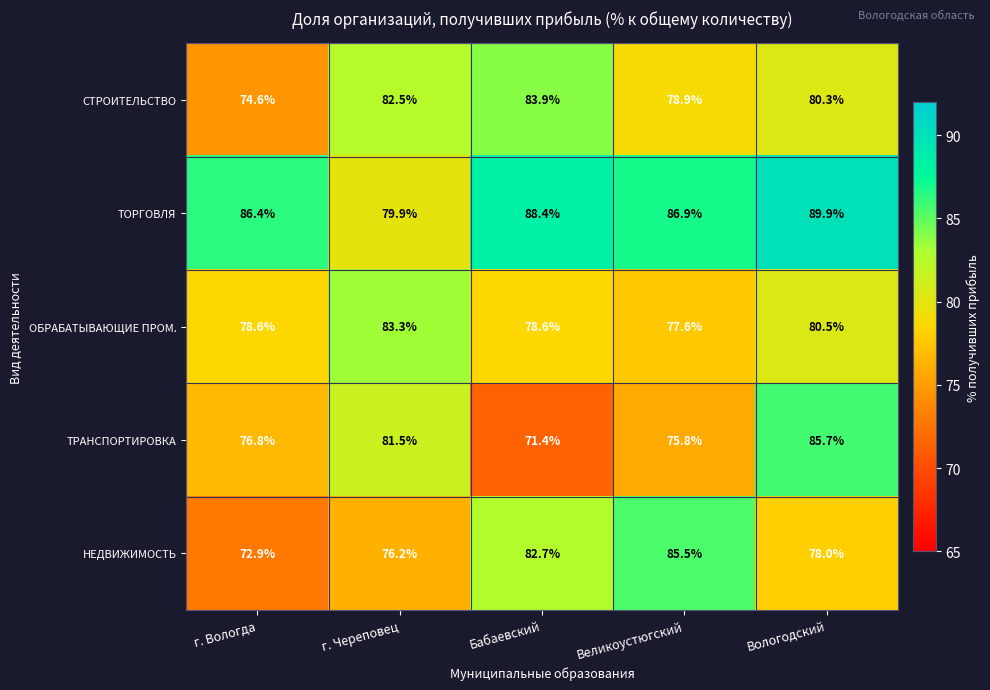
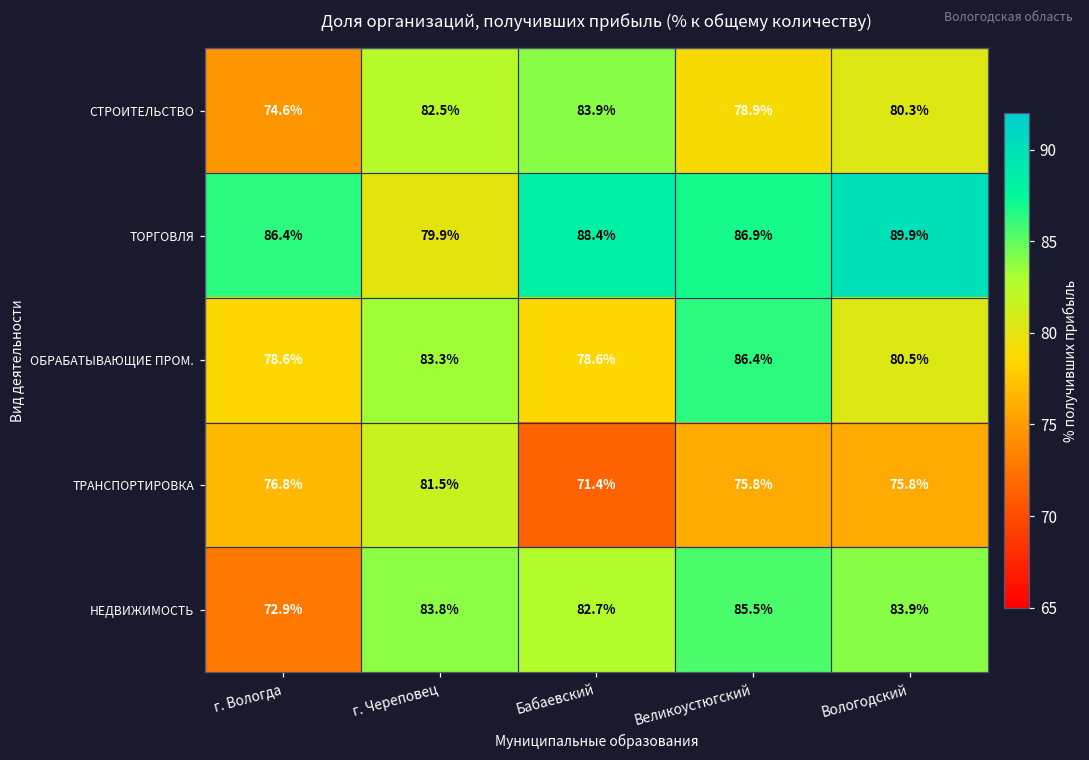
  {
    "СТРОИТЕЛЬСТВО": {
      "г. Вологда": "74.6%",
      "г. Череповец": "82.5%",
      "Бабаевский": "83.9%",
      "Великоустюгский": "78.9%",
      "Вологодский": "80.3%"
    },
    "ТОРГОВЛЯ": {
      "г. Вологда": "86.4%",
      "г. Череповец": "79.9%",
      "Бабаевский": "88.4%",
      "Великоустюгский": "86.9%",
      "Вологодский": "89.9%"
    },
    "ОБРАБАТЫВАЮЩИЕ ПРОМ.": {
      "г. Вологда": "78.6%",
      "г. Череповец": "83.3%",
      "Бабаевский": "78.6%",
-     "Великоустюгский": "77.6%",
+     "Великоустюгский": "86.4%",
      "Вологодский": "80.5%"
    },
    "ТРАНСПОРТИРОВКА": {
      "г. Вологда": "76.8%",
      "г. Череповец": "81.5%",
      "Бабаевский": "71.4%",
      "Великоустюгский": "75.8%",
-     "Вологодский": "85.7%"
+     "Вологодский": "75.8%"
    },
    "НЕДВИЖИМОСТЬ": {
      "г. Вологда": "72.9%",
-     "г. Череповец": "76.2%",
+     "г. Череповец": "83.8%",
      "Бабаевский": "82.7%",
      "Великоустюгский": "85.5%",
-     "Вологодский": "78.0%"
+     "Вологодский": "83.9%"
    }
  }
